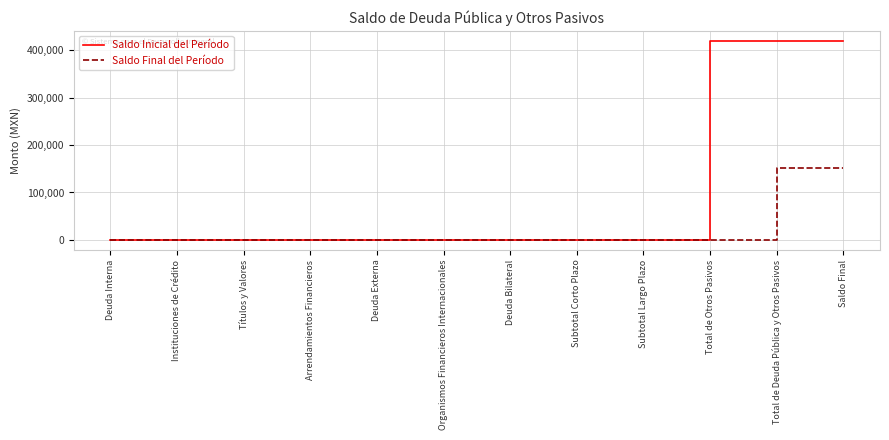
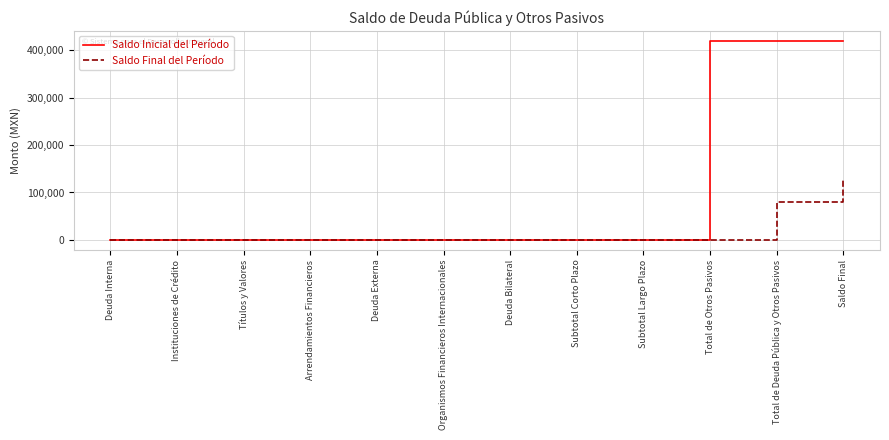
  {
    "Saldo Inicial del Período": {
      "Total de Otros Pasivos": "420,000",
      "Total de Deuda Pública y Otros Pasivos": "420,000",
      "Saldo Final": "420,000"
    },
    "Saldo Final del Período": {
      "Total de Otros Pasivos": "0",
-     "Total de Deuda Pública y Otros Pasivos": "150,000",
-     "Saldo Final": "150,000"
+     "Total de Deuda Pública y Otros Pasivos": "80,000",
+     "Saldo Final": "130,000"
    }
  }
